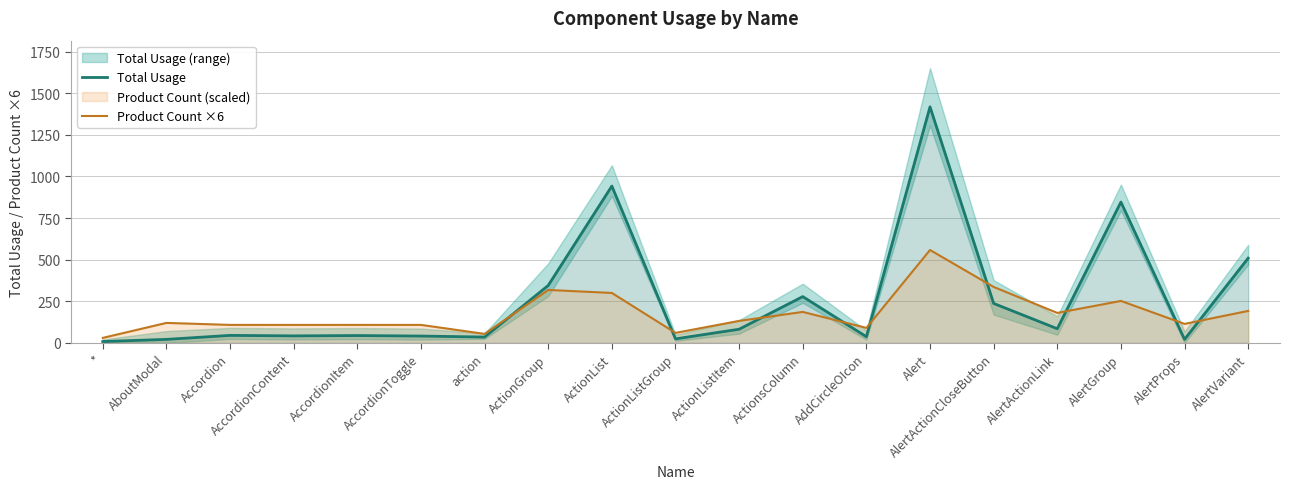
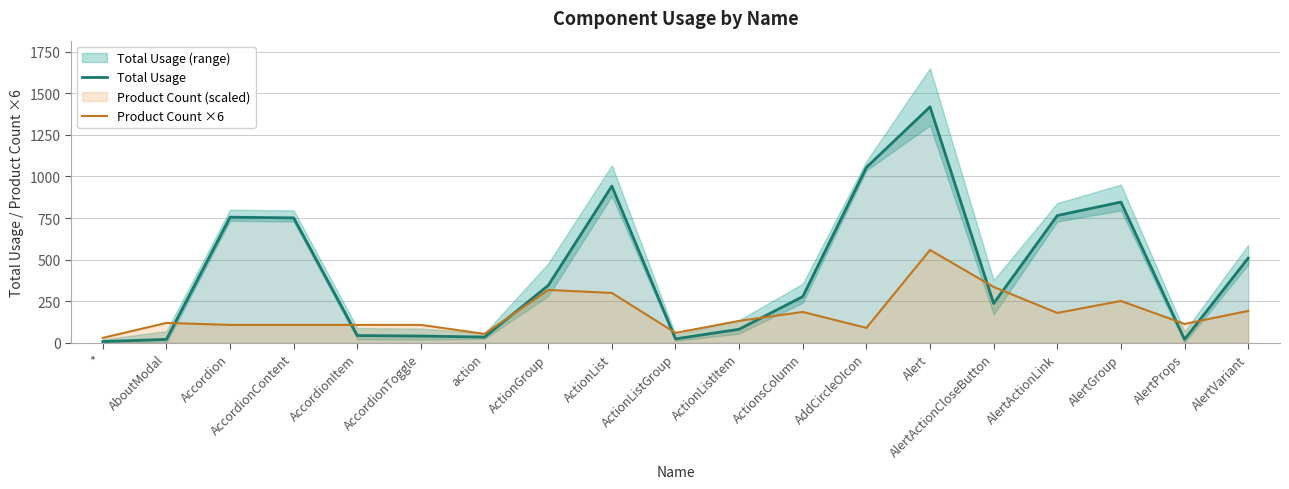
  {
    "Total Usage": {
      "AboutModal": 20,
-     "Accordion": 50,
-     "AccordionContent": 40,
+     "Accordion": 760,
+     "AccordionContent": 750,
      "AccordionItem": 40,
      "AccordionToggle": 40,
      "action": 40,
      "ActionGroup": 350,
      "ActionList": 940,
      "ActionListGroup": 20,
      "ActionListItem": 80,
      "ActionsColumn": 280,
-     "AddCircleOIcon": 40,
+     "AddCircleOIcon": 1050,
      "Alert": 1420,
      "AlertActionCloseButton": 240,
-     "AlertActionLink": 90,
+     "AlertActionLink": 770,
      "AlertGroup": 850,
      "AlertProps": 20,
      "AlertVariant": 510
    },
    "Total Usage (range)": {
      "AboutModal": 70,
      "AlertProps": 70
    },
    "Product Count (scaled)": {
      "AboutModal": 120,
      "Accordion": 110,
      "AccordionContent": 110,
      "AccordionItem": 110,
      "AccordionToggle": 110,
      "ActionGroup": 320,
      "ActionList": 300,
      "ActionsColumn": 190,
      "AddCircleOIcon": 90,
      "Alert": 560,
      "AlertActionCloseButton": 340,
      "AlertActionLink": 180,
      "AlertGroup": 250,
      "AlertProps": 110,
      "AlertVariant": 190
    }
  }
